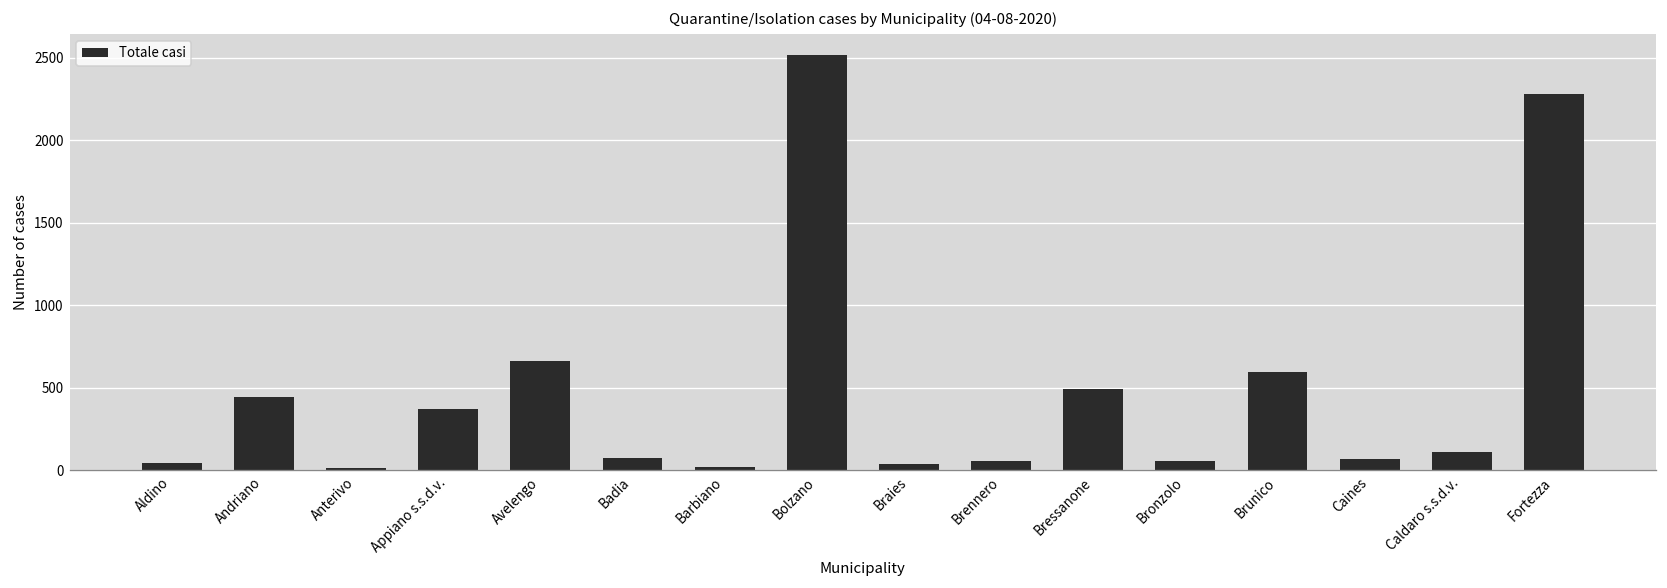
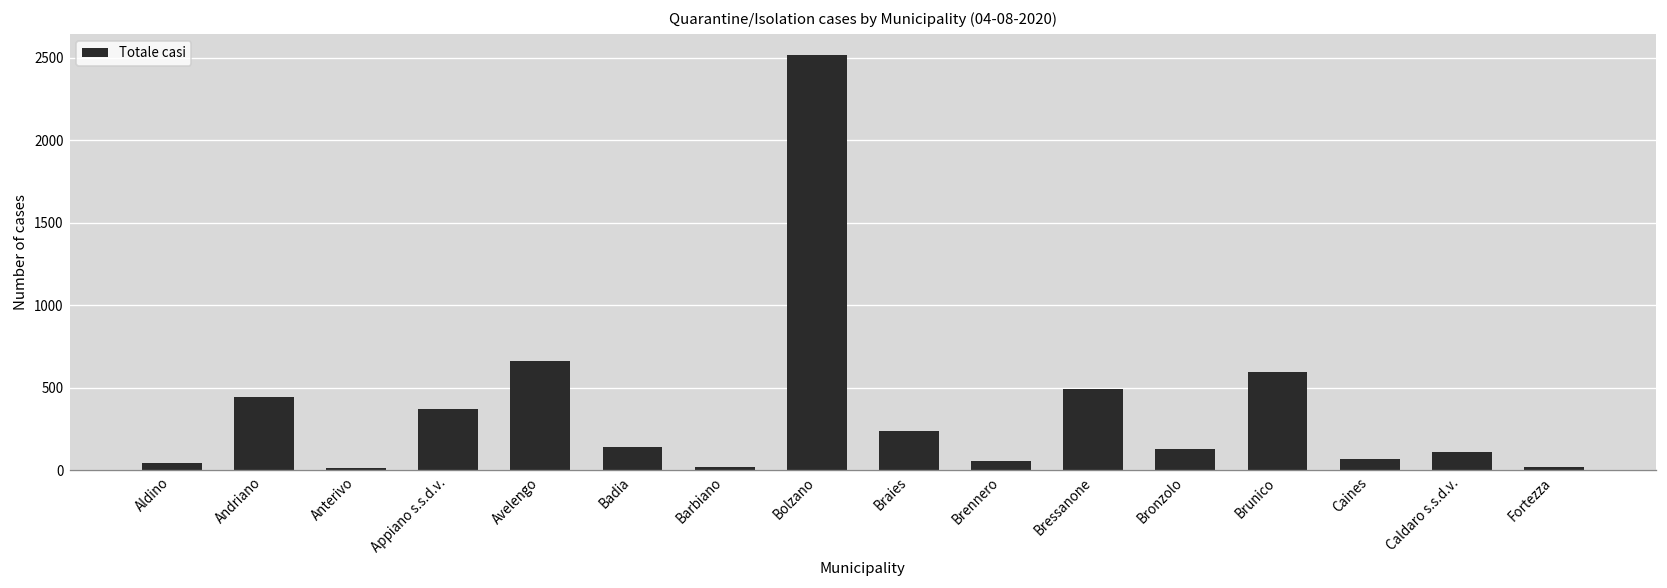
  {
    "Aldino": 40,
    "Andriano": 440,
    "Appiano s.s.d.v.": 370,
    "Avelengo": 660,
-   "Badia": 70,
+   "Badia": 140,
    "Barbiano": 20,
    "Bolzano": 2520,
-   "Braies": 40,
+   "Braies": 240,
    "Brennero": 60,
    "Bressanone": 490,
-   "Bronzolo": 60,
+   "Bronzolo": 130,
    "Brunico": 600,
    "Caines": 70,
    "Caldaro s.s.d.v.": 110,
-   "Fortezza": 2280
+   "Fortezza": 20
  }
